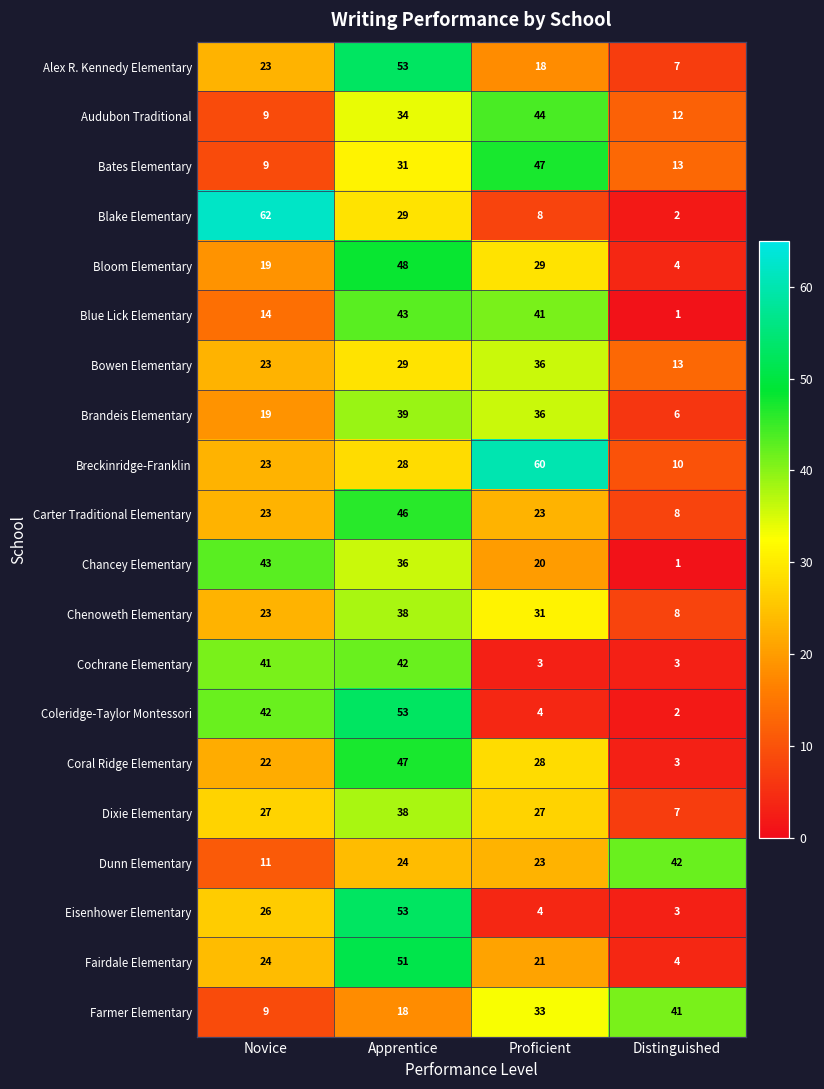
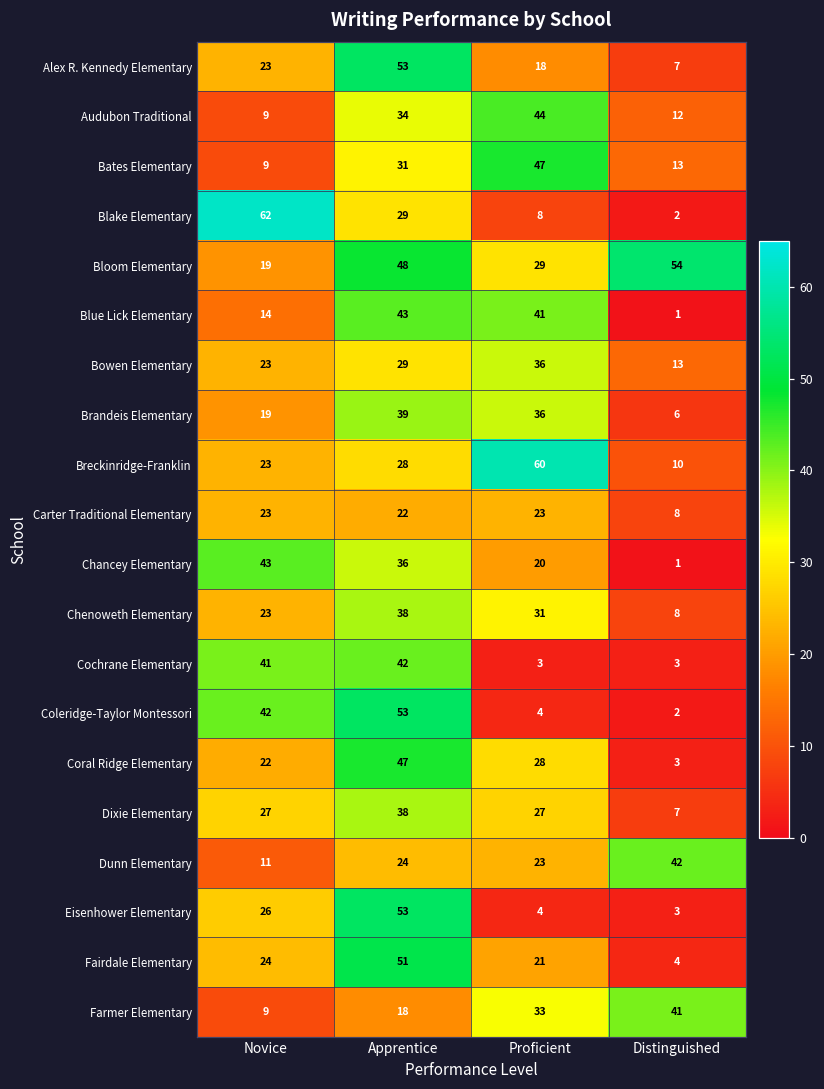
  {
    "Alex R. Kennedy Elementary": {
      "Novice": 23,
      "Apprentice": 53,
      "Proficient": 18,
      "Distinguished": 7
    },
    "Audubon Traditional": {
      "Novice": 9,
      "Apprentice": 34,
      "Proficient": 44,
      "Distinguished": 12
    },
    "Bates Elementary": {
      "Novice": 9,
      "Apprentice": 31,
      "Proficient": 47,
      "Distinguished": 13
    },
    "Blake Elementary": {
      "Novice": 62,
      "Apprentice": 29,
      "Proficient": 8,
      "Distinguished": 2
    },
    "Bloom Elementary": {
      "Novice": 19,
      "Apprentice": 48,
      "Proficient": 29,
-     "Distinguished": 4
+     "Distinguished": 54
    },
    "Blue Lick Elementary": {
      "Novice": 14,
      "Apprentice": 43,
      "Proficient": 41,
      "Distinguished": 1
    },
    "Bowen Elementary": {
      "Novice": 23,
      "Apprentice": 29,
      "Proficient": 36,
      "Distinguished": 13
    },
    "Brandeis Elementary": {
      "Novice": 19,
      "Apprentice": 39,
      "Proficient": 36,
      "Distinguished": 6
    },
    "Breckinridge-Franklin": {
      "Novice": 23,
      "Apprentice": 28,
      "Proficient": 60,
      "Distinguished": 10
    },
    "Carter Traditional Elementary": {
      "Novice": 23,
-     "Apprentice": 46,
+     "Apprentice": 22,
      "Proficient": 23,
      "Distinguished": 8
    },
    "Chancey Elementary": {
      "Novice": 43,
      "Apprentice": 36,
      "Proficient": 20,
      "Distinguished": 1
    },
    "Chenoweth Elementary": {
      "Novice": 23,
      "Apprentice": 38,
      "Proficient": 31,
      "Distinguished": 8
    },
    "Cochrane Elementary": {
      "Novice": 41,
      "Apprentice": 42,
      "Proficient": 3,
      "Distinguished": 3
    },
    "Coleridge-Taylor Montessori": {
      "Novice": 42,
      "Apprentice": 53,
      "Proficient": 4,
      "Distinguished": 2
    },
    "Coral Ridge Elementary": {
      "Novice": 22,
      "Apprentice": 47,
      "Proficient": 28,
      "Distinguished": 3
    },
    "Dixie Elementary": {
      "Novice": 27,
      "Apprentice": 38,
      "Proficient": 27,
      "Distinguished": 7
    },
    "Dunn Elementary": {
      "Novice": 11,
      "Apprentice": 24,
      "Proficient": 23,
      "Distinguished": 42
    },
    "Eisenhower Elementary": {
      "Novice": 26,
      "Apprentice": 53,
      "Proficient": 4,
      "Distinguished": 3
    },
    "Fairdale Elementary": {
      "Novice": 24,
      "Apprentice": 51,
      "Proficient": 21,
      "Distinguished": 4
    },
    "Farmer Elementary": {
      "Novice": 9,
      "Apprentice": 18,
      "Proficient": 33,
      "Distinguished": 41
    }
  }
